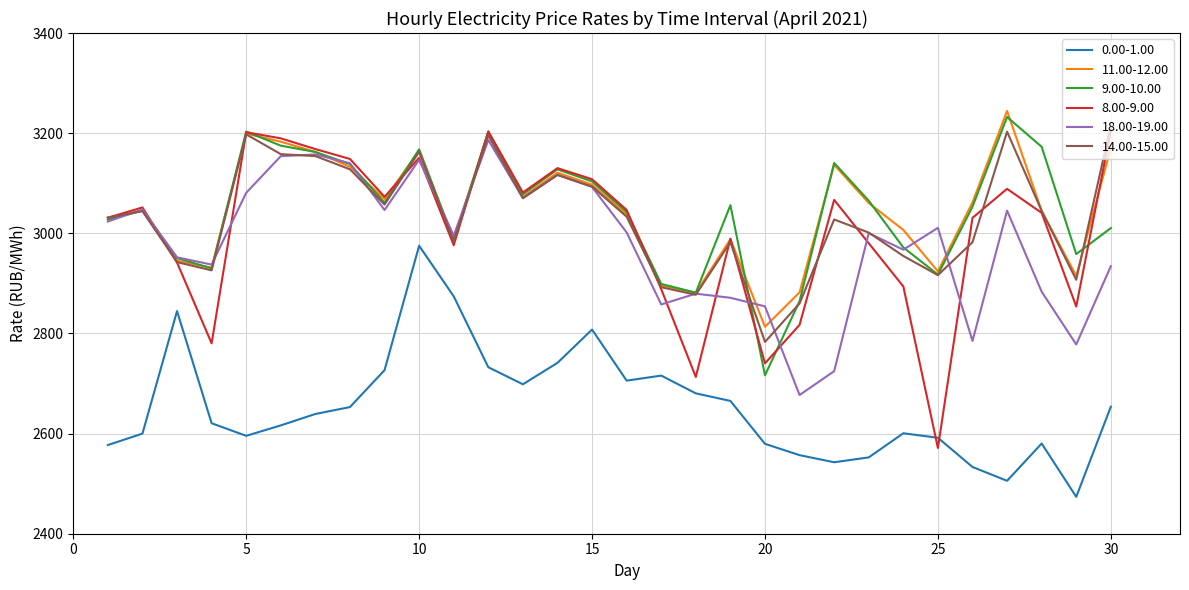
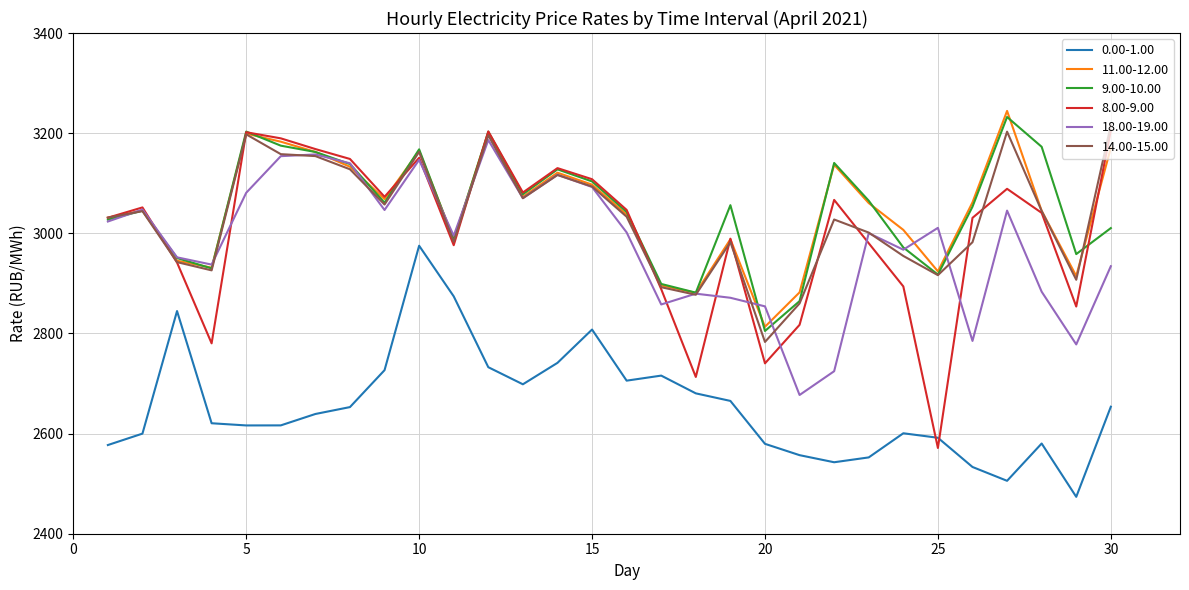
  {
    "0.00-1.00": {
-     "5": 2600,
+     "5": 2620,
      "10": 2980,
      "15": 2810,
      "20": 2580,
      "25": 2590,
      "30": 2650
    },
    "11.00-12.00": {
      "20": 2810,
      "25": 2920
    },
    "9.00-10.00": {
-     "20": 2720,
+     "20": 2800,
      "30": 3010
    },
    "8.00-9.00": {
      "20": 2740,
      "25": 2570
    },
    "18.00-19.00": {
      "5": 3080,
      "20": 2850,
      "25": 3010,
      "30": 2930
    },
    "14.00-15.00": {
      "20": 2780
    }
  }
